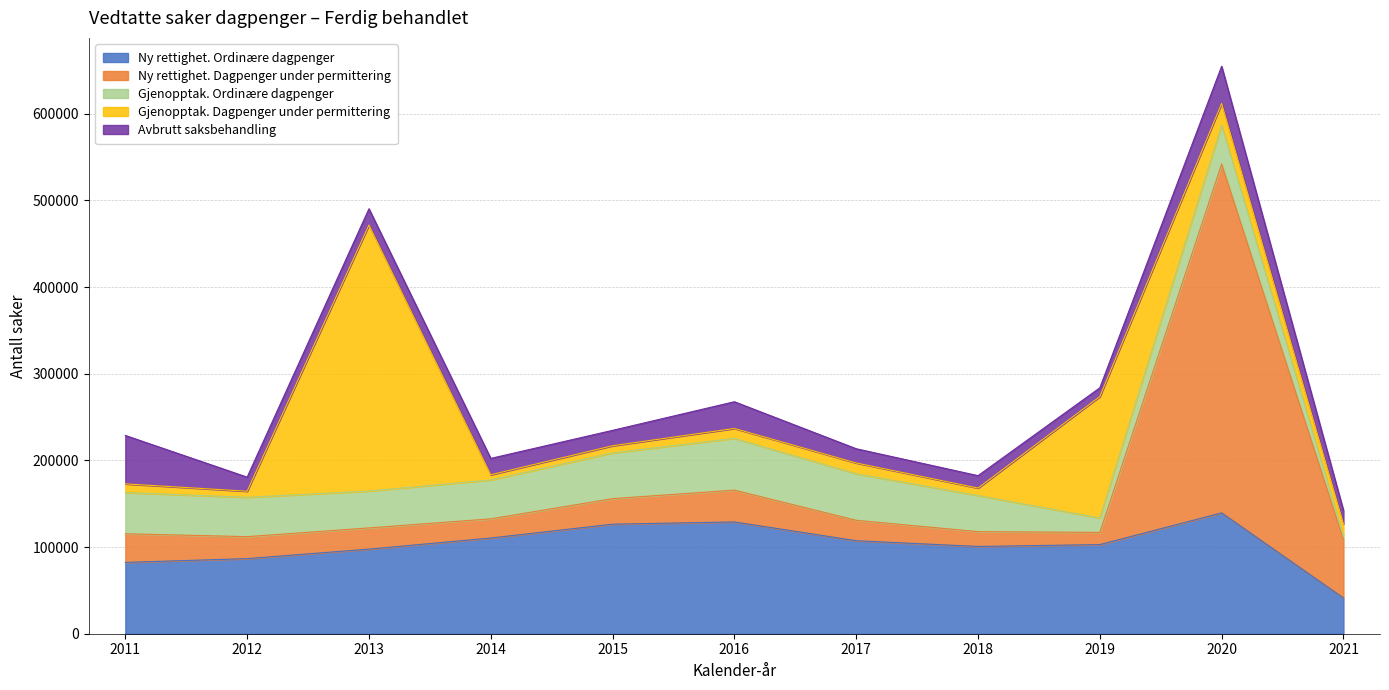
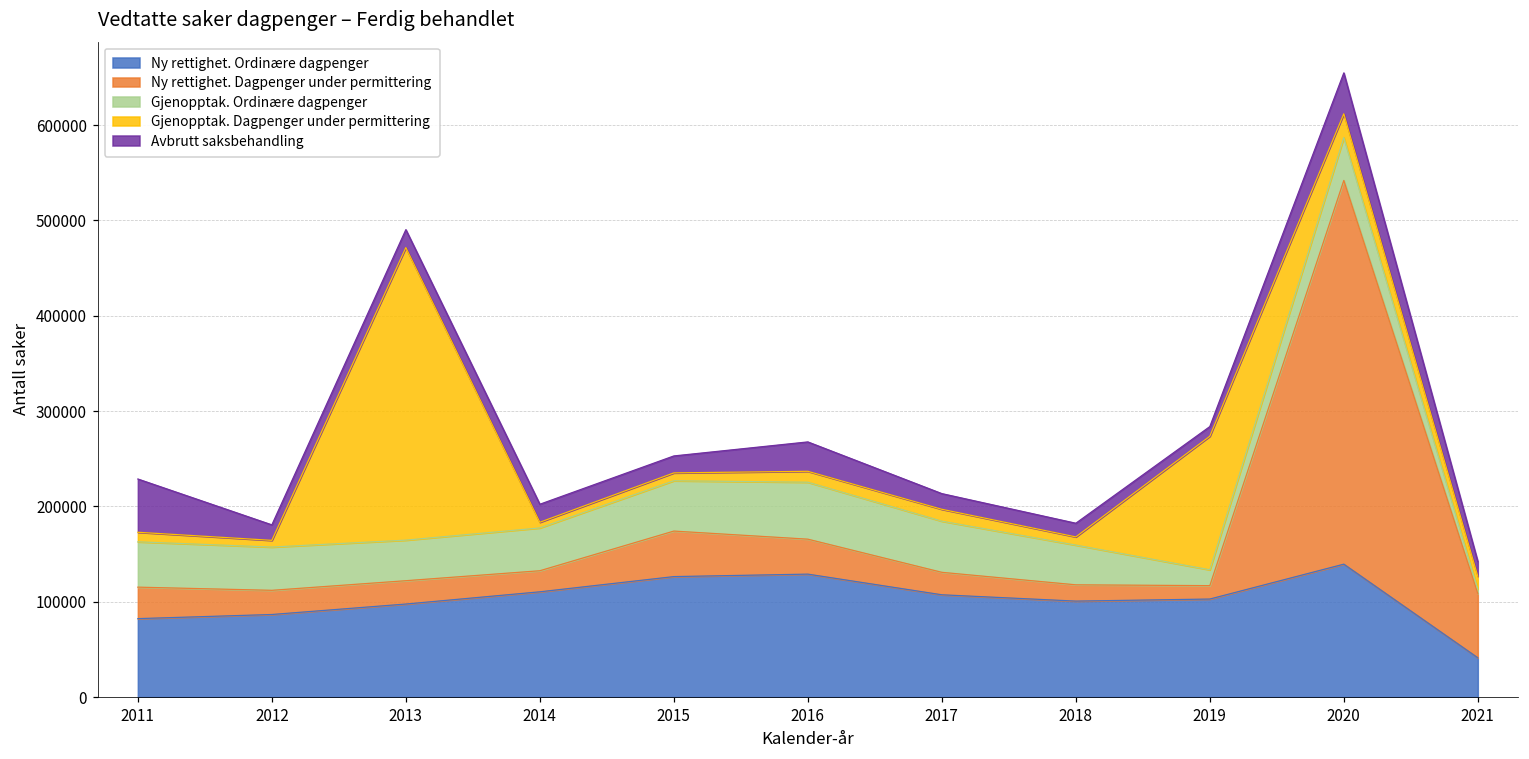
  {
    "Ny rettighet. Ordinære dagpenger": {
      "2011": 80000,
      "2012": 90000,
      "2013": 100000,
      "2014": 110000,
      "2015": 130000,
      "2016": 130000,
      "2017": 110000,
      "2018": 100000,
      "2019": 100000,
      "2020": 140000,
      "2021": 40000
    },
    "Ny rettighet. Dagpenger under permittering": {
      "2011": 30000,
      "2012": 30000,
      "2013": 20000,
      "2014": 20000,
-     "2015": 30000,
+     "2015": 50000,
      "2016": 40000,
      "2017": 20000,
      "2018": 20000,
      "2019": 10000,
      "2020": 400000,
      "2021": 70000
    },
    "Gjenopptak. Ordinære dagpenger": {
      "2011": 50000,
      "2012": 50000,
      "2013": 40000,
      "2014": 40000,
      "2015": 50000,
      "2016": 60000,
      "2017": 50000,
      "2018": 40000,
      "2019": 20000,
      "2020": 40000,
      "2021": 0
    },
    "Gjenopptak. Dagpenger under permittering": {
      "2011": 10000,
      "2012": 10000,
      "2013": 310000,
      "2014": 10000,
      "2015": 10000,
      "2016": 10000,
      "2017": 10000,
      "2018": 10000,
      "2019": 140000,
      "2020": 20000,
      "2021": 10000
    },
    "Avbrutt saksbehandling": {
      "2011": 60000,
      "2012": 20000,
      "2013": 20000,
      "2014": 20000,
      "2015": 20000,
      "2016": 30000,
      "2017": 20000,
      "2018": 10000,
      "2019": 10000,
      "2020": 40000,
      "2021": 20000
    }
  }
